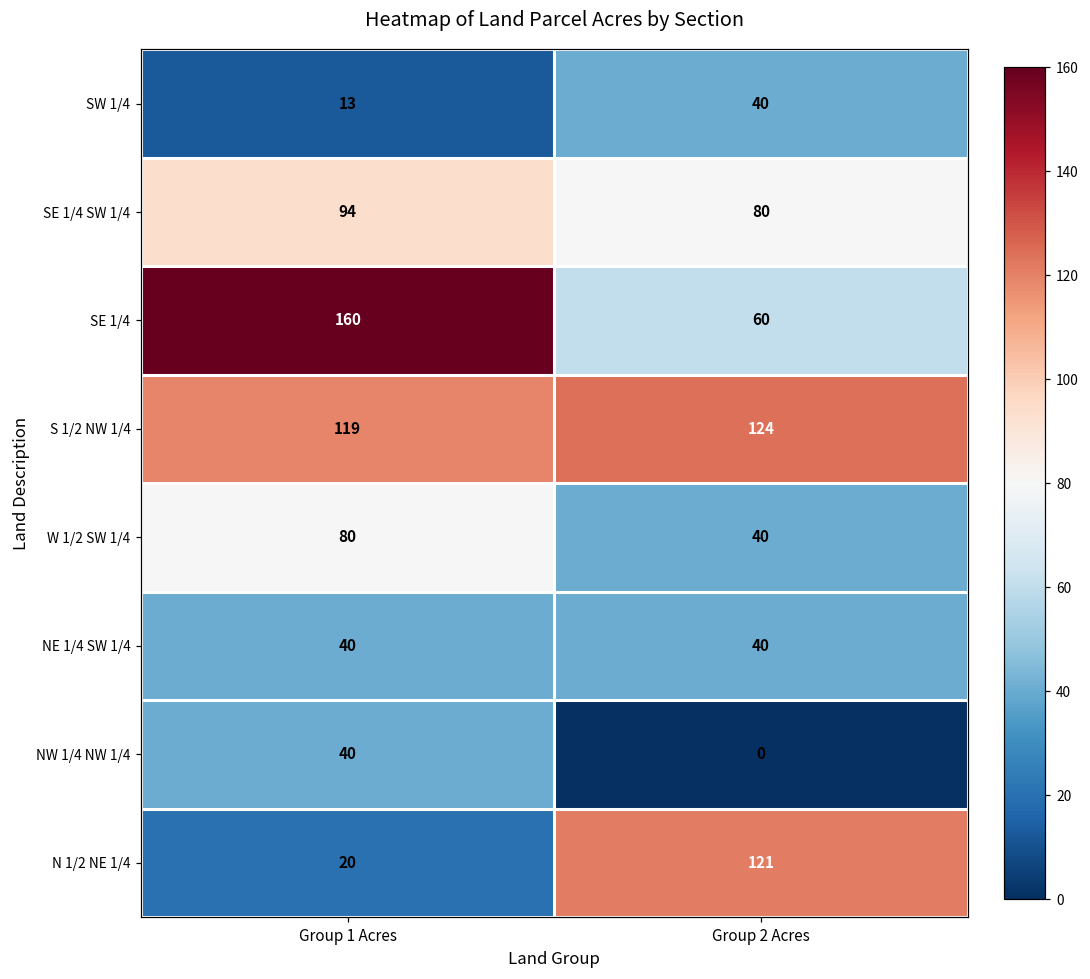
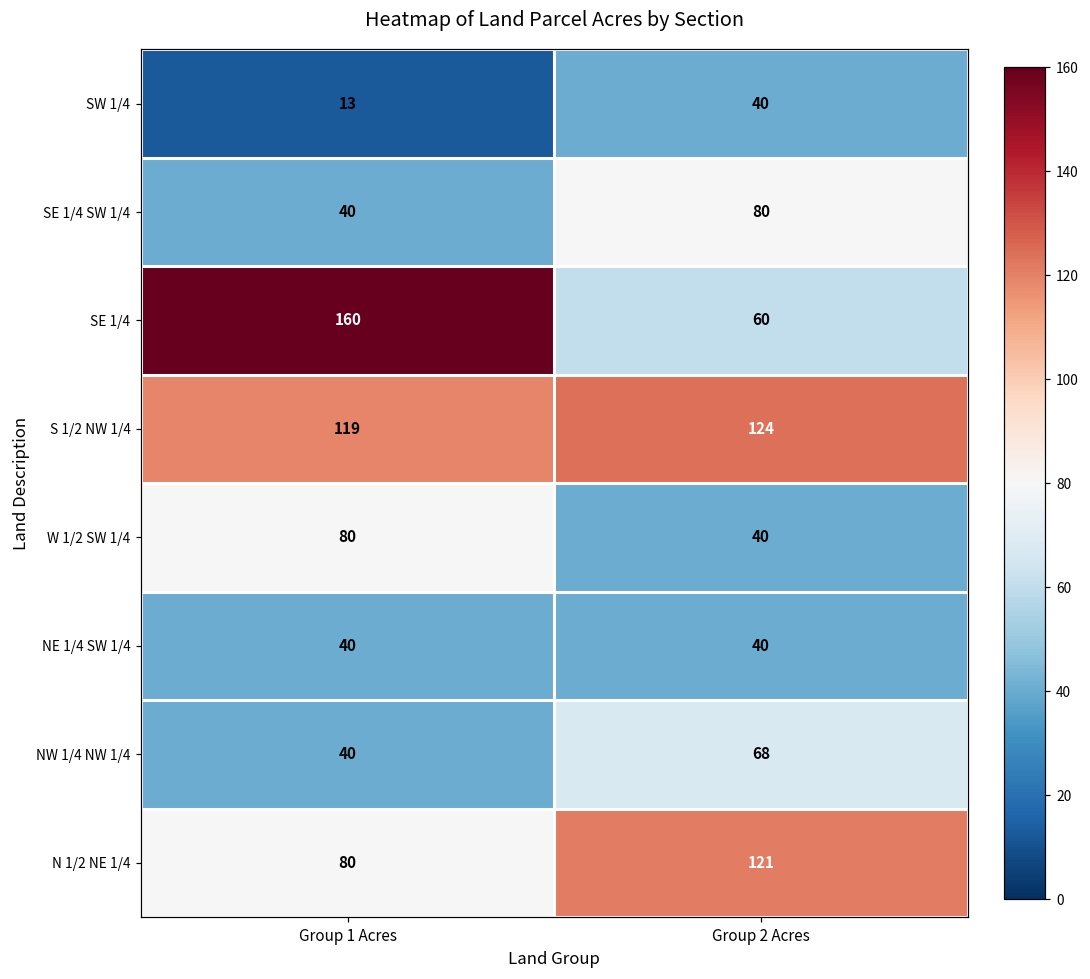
  {
    "SW 1/4": {
      "Group 1 Acres": 13,
      "Group 2 Acres": 40
    },
    "SE 1/4 SW 1/4": {
-     "Group 1 Acres": 94,
+     "Group 1 Acres": 40,
      "Group 2 Acres": 80
    },
    "SE 1/4": {
      "Group 1 Acres": 160,
      "Group 2 Acres": 60
    },
    "S 1/2 NW 1/4": {
      "Group 1 Acres": 119,
      "Group 2 Acres": 124
    },
    "W 1/2 SW 1/4": {
      "Group 1 Acres": 80,
      "Group 2 Acres": 40
    },
    "NE 1/4 SW 1/4": {
      "Group 1 Acres": 40,
      "Group 2 Acres": 40
    },
    "NW 1/4 NW 1/4": {
      "Group 1 Acres": 40,
-     "Group 2 Acres": 0
+     "Group 2 Acres": 68
    },
    "N 1/2 NE 1/4": {
-     "Group 1 Acres": 20,
+     "Group 1 Acres": 80,
      "Group 2 Acres": 121
    }
  }
